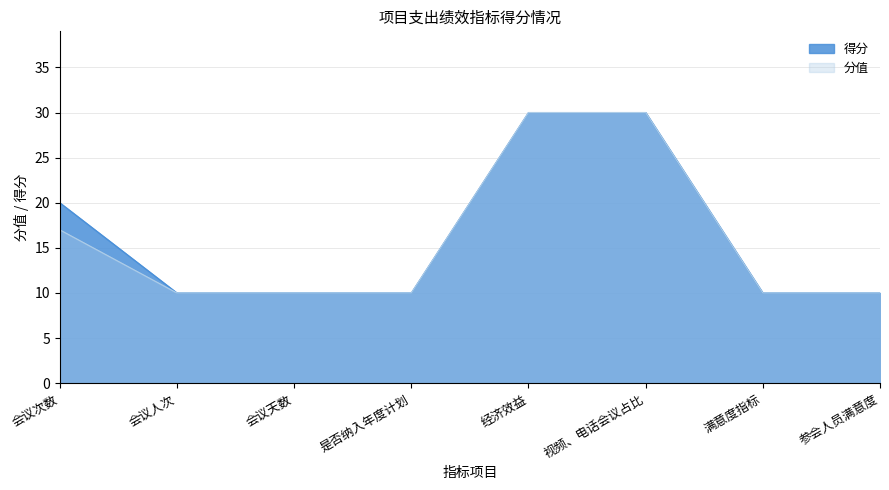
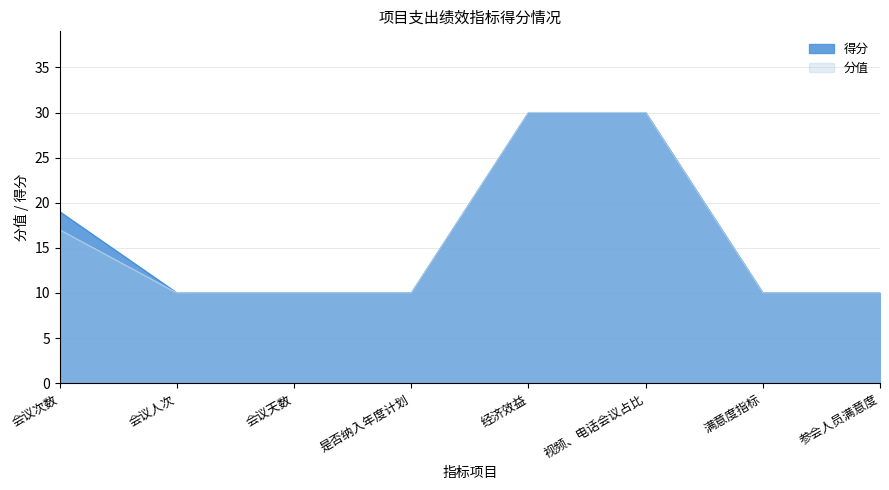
  {
    "得分": {
-     "会议次数": 20
+     "会议次数": 19
    },
    "分值": {
      "会议次数": 17
    }
  }
